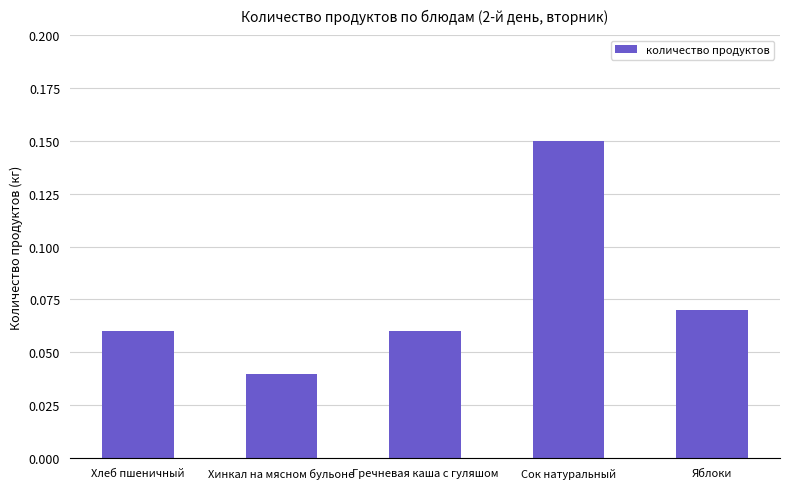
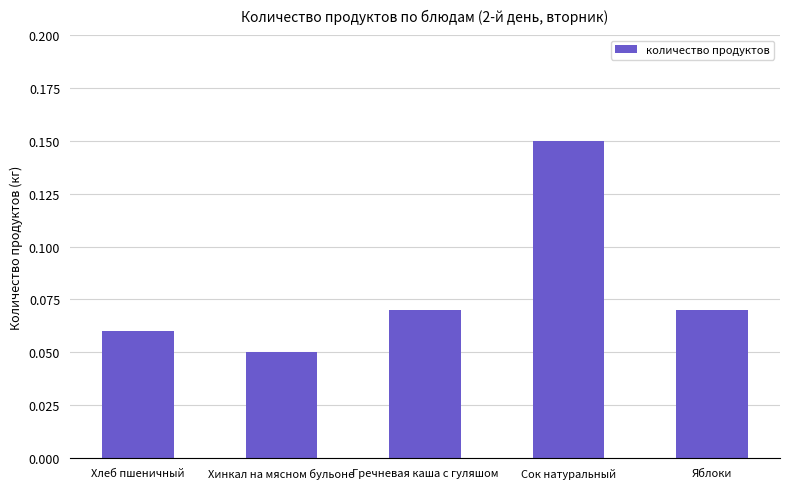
  {
    "Хлеб пшеничный": 0.06,
-   "Хинкал на мясном бульоне": 0.04,
-   "Гречневая каша с гуляшом": 0.06,
+   "Хинкал на мясном бульоне": 0.05,
+   "Гречневая каша с гуляшом": 0.07,
    "Сок натуральный": 0.15,
    "Яблоки": 0.07
  }
